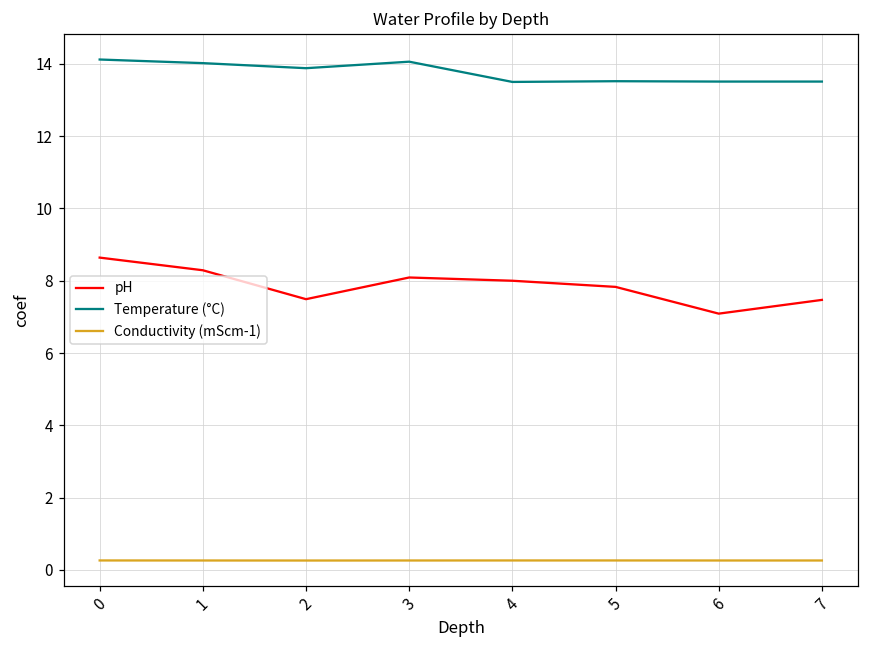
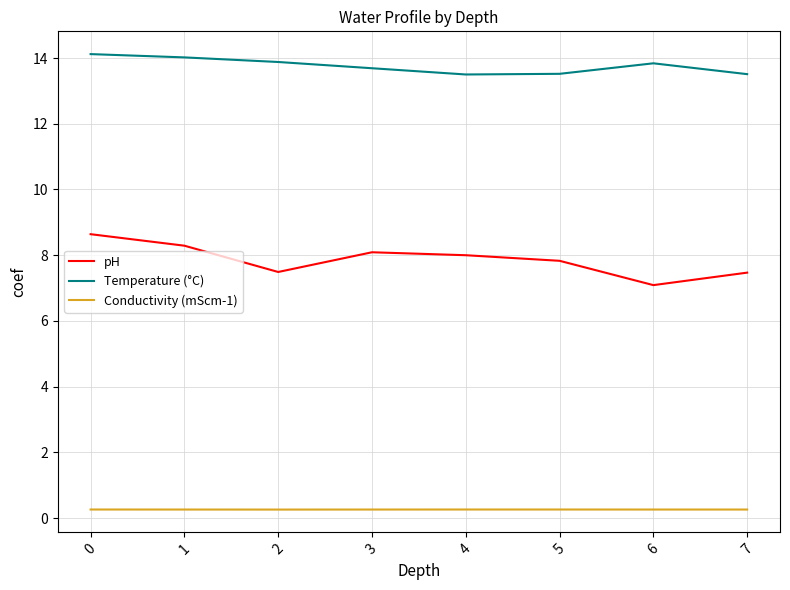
  {
    "pH": {
      "0": 8.6,
      "1": 8.3,
      "2": 7.5,
      "3": 8.1,
      "4": 8.0,
      "5": 7.8,
      "6": 7.1,
      "7": 7.5
    },
    "Temperature (°C)": {
      "0": 14.1,
      "1": 14.0,
      "2": 13.9,
-     "3": 14.1,
+     "3": 13.7,
      "4": 13.5,
      "5": 13.5,
-     "6": 13.5,
+     "6": 13.8,
      "7": 13.5
    },
    "Conductivity (mScm-1)": {
      "0": 0.3,
      "1": 0.3,
      "2": 0.3,
      "3": 0.3,
      "4": 0.3,
      "5": 0.3,
      "6": 0.3,
      "7": 0.3
    }
  }
